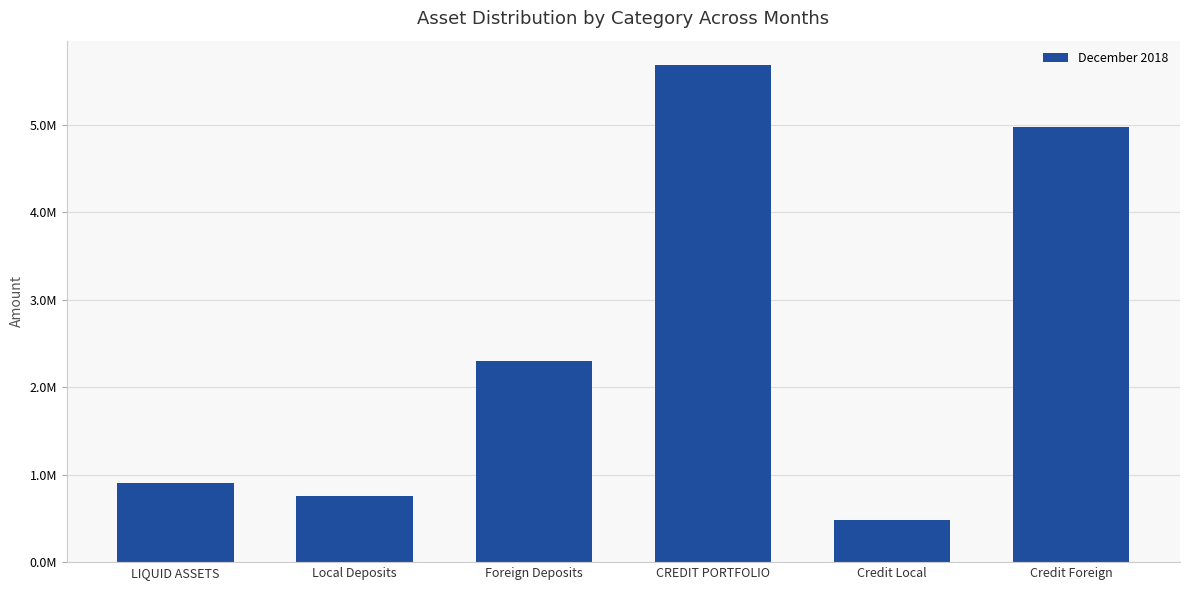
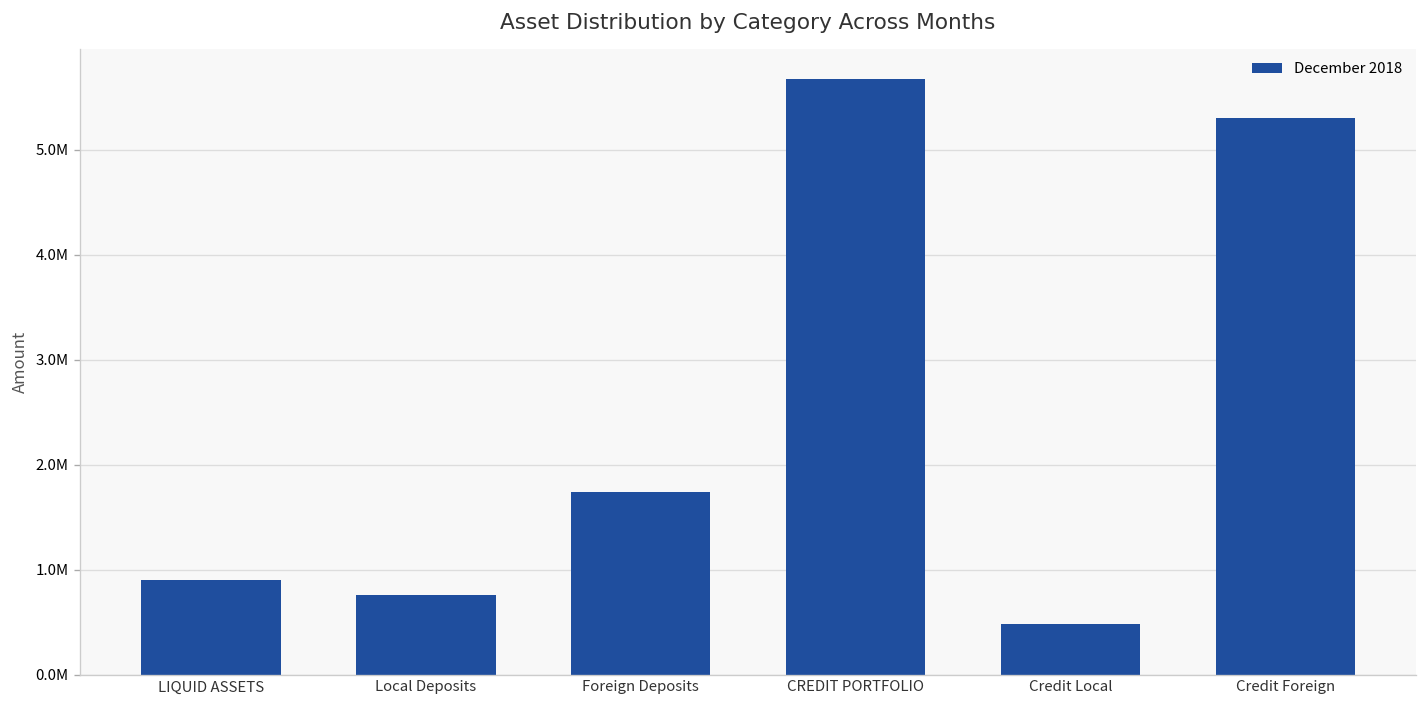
  {
    "LIQUID ASSETS": 900000,
    "Local Deposits": 800000,
-   "Foreign Deposits": 2300000,
+   "Foreign Deposits": 1700000,
    "CREDIT PORTFOLIO": 5700000,
    "Credit Local": 500000,
-   "Credit Foreign": 5000000
+   "Credit Foreign": 5300000
  }
